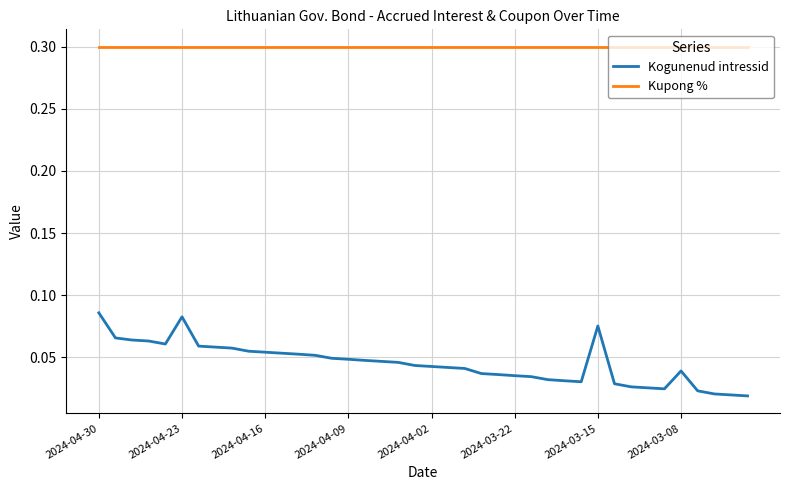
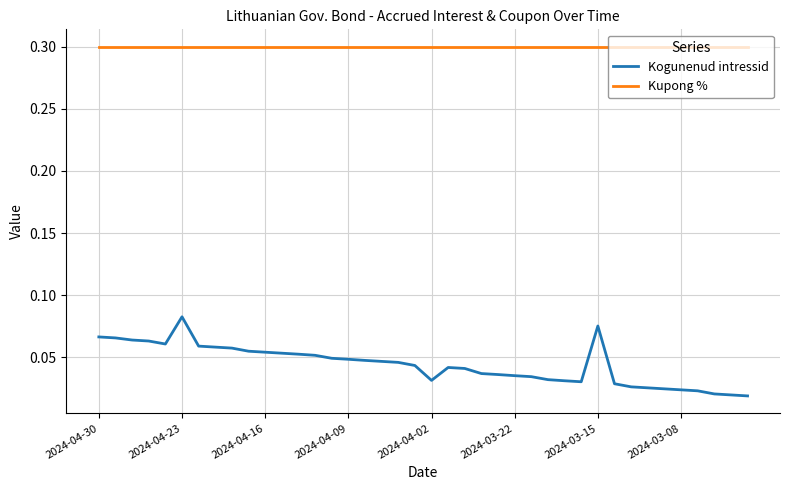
  {
    "Kogunenud intressid": {
-     "2024-04-30": 0.086,
+     "2024-04-30": 0.066,
      "2024-04-23": 0.083,
      "2024-04-16": 0.054,
      "2024-04-09": 0.048,
-     "2024-04-02": 0.043,
+     "2024-04-02": 0.031,
      "2024-03-22": 0.035,
      "2024-03-15": 0.075,
-     "2024-03-08": 0.039
+     "2024-03-08": 0.024
    },
    "Kupong %": {
      "2024-04-30": 0.300,
      "2024-04-23": 0.300,
      "2024-04-16": 0.300,
      "2024-04-09": 0.300,
      "2024-04-02": 0.300,
      "2024-03-22": 0.300,
      "2024-03-15": 0.300
    }
  }
